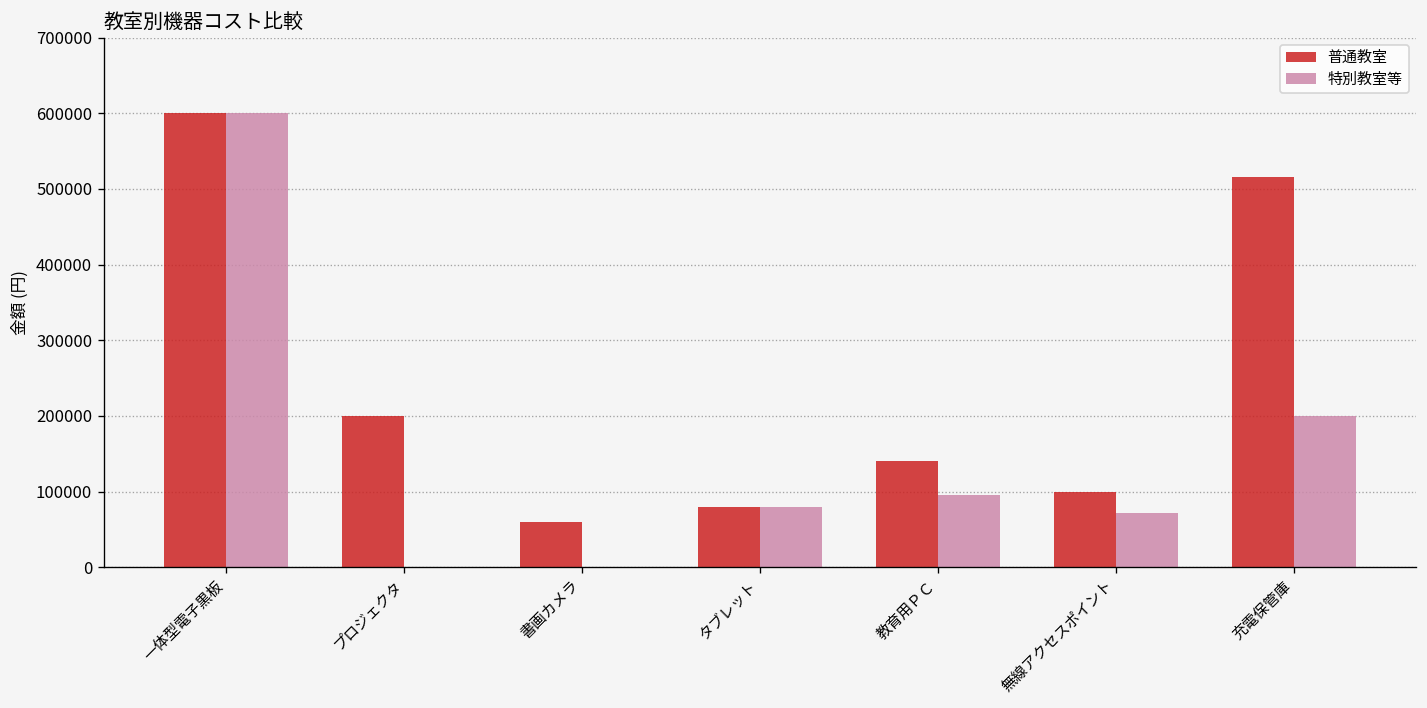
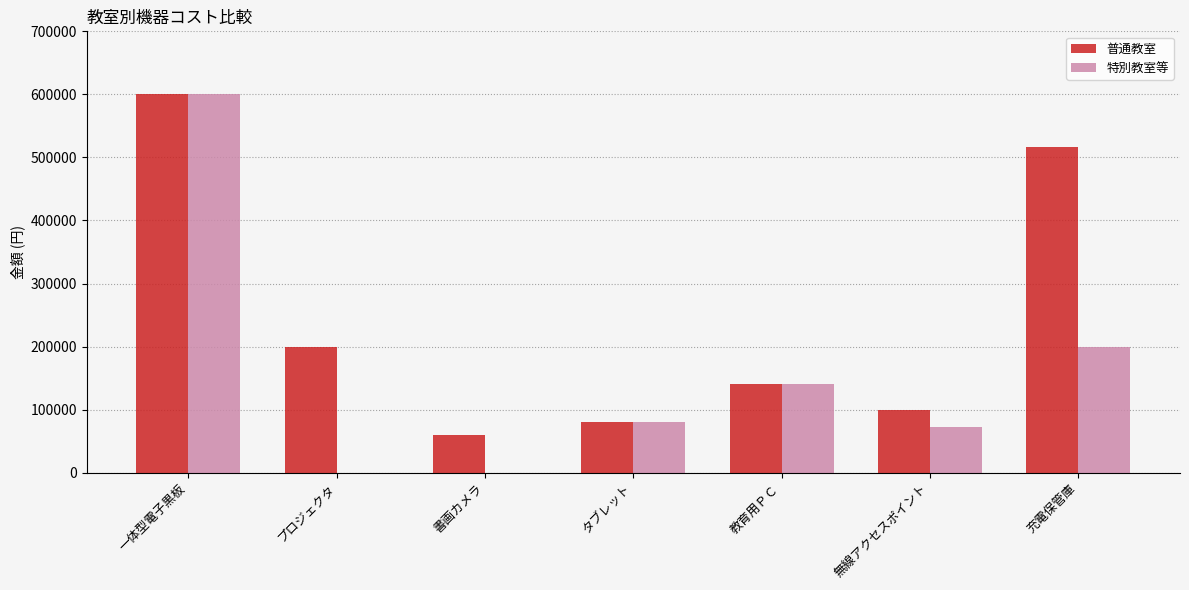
  {
    "普通教室": {
      "一体型電子黒板": 600000,
      "プロジェクタ": 200000,
      "書画カメラ": 60000,
      "タブレット": 80000,
      "教育用ＰＣ": 140000,
      "無線アクセスポイント": 100000,
      "充電保管庫": 520000
    },
    "特別教室等": {
      "一体型電子黒板": 600000,
      "プロジェクタ": 0,
      "書画カメラ": 0,
      "タブレット": 80000,
-     "教育用ＰＣ": 100000,
+     "教育用ＰＣ": 140000,
      "無線アクセスポイント": 70000,
      "充電保管庫": 200000
    }
  }
